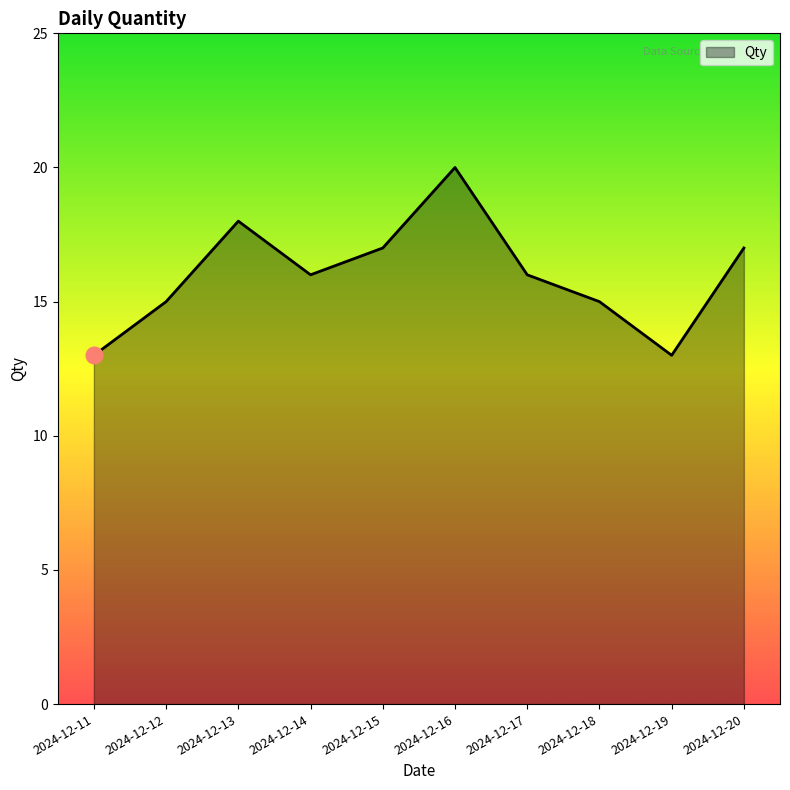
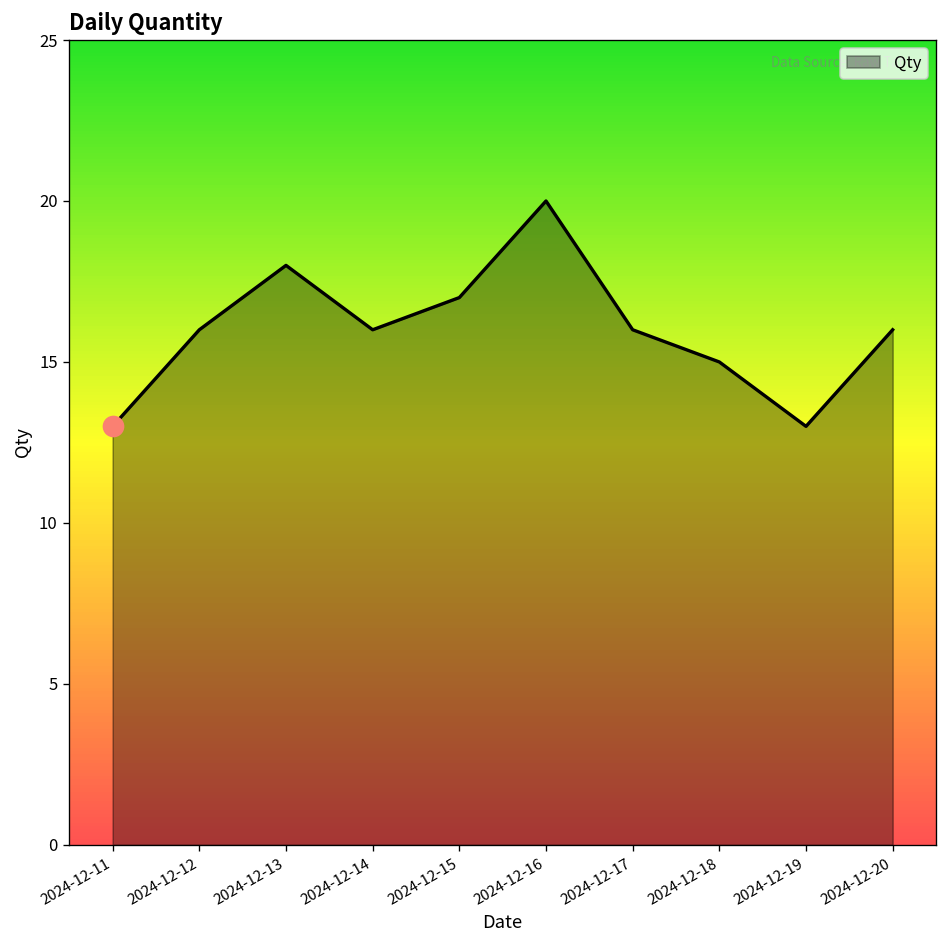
  {
    "Qty": {
-     "2024-12-12": 15,
+     "2024-12-12": 16,
      "2024-12-13": 18,
      "2024-12-14": 16,
      "2024-12-15": 17,
      "2024-12-16": 20,
      "2024-12-17": 16,
      "2024-12-18": 15,
      "2024-12-19": 13,
-     "2024-12-20": 17
+     "2024-12-20": 16
    }
  }
